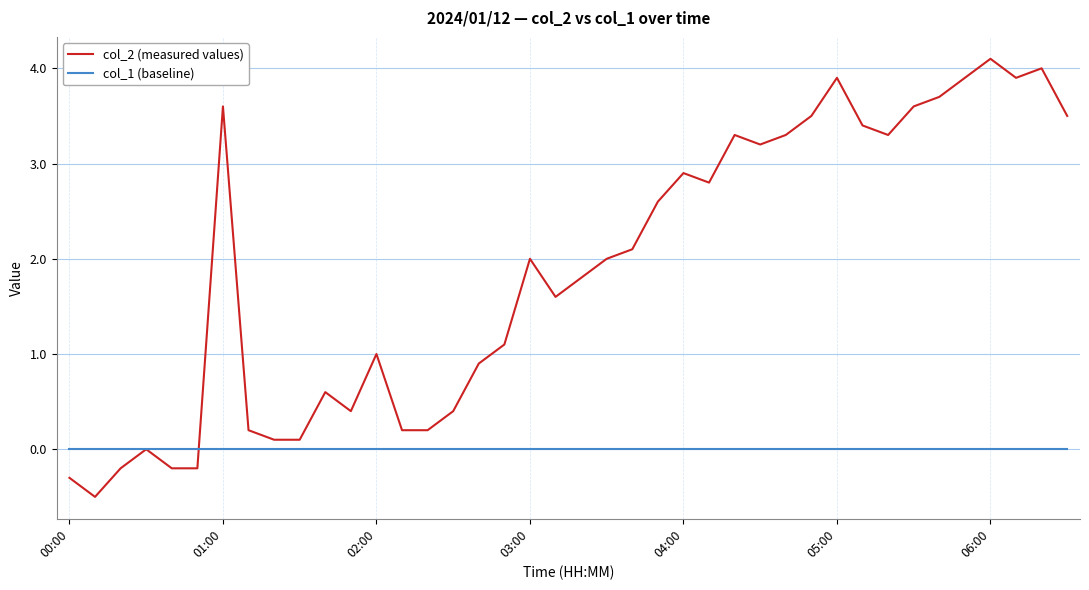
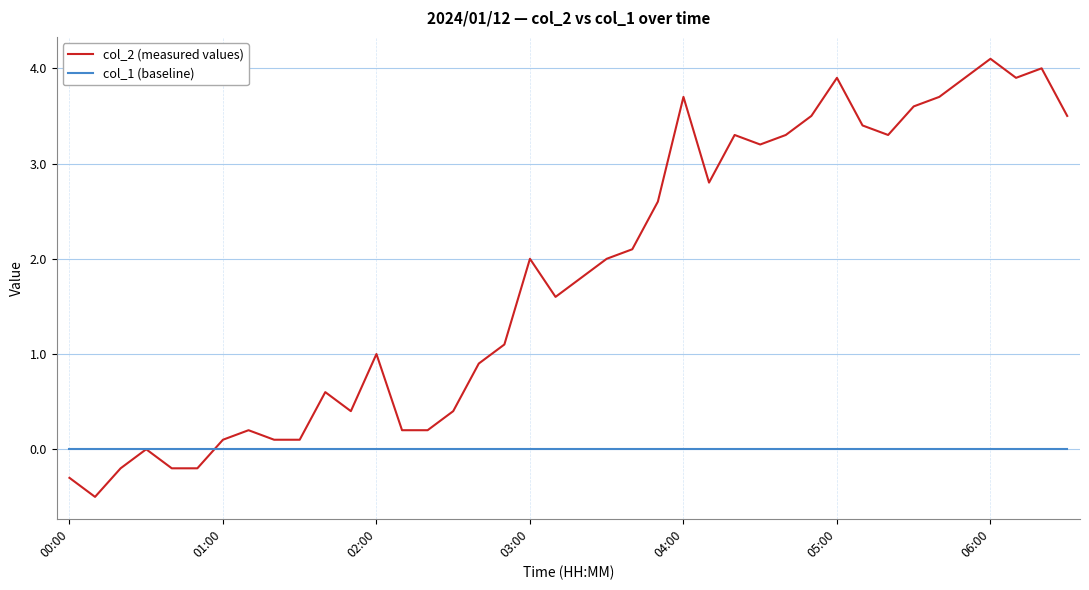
  {
    "col_2 (measured values)": {
      "00:00": -0.3,
-     "01:00": 3.6,
+     "01:00": 0.1,
      "02:00": 1.0,
      "03:00": 2.0,
-     "04:00": 2.9,
+     "04:00": 3.7,
      "05:00": 3.9,
      "06:00": 4.1
    },
    "col_1 (baseline)": {
      "00:00": 0.0,
      "01:00": 0.0,
      "02:00": 0.0,
      "03:00": 0.0,
      "04:00": 0.0,
      "05:00": 0.0,
      "06:00": 0.0
    }
  }
